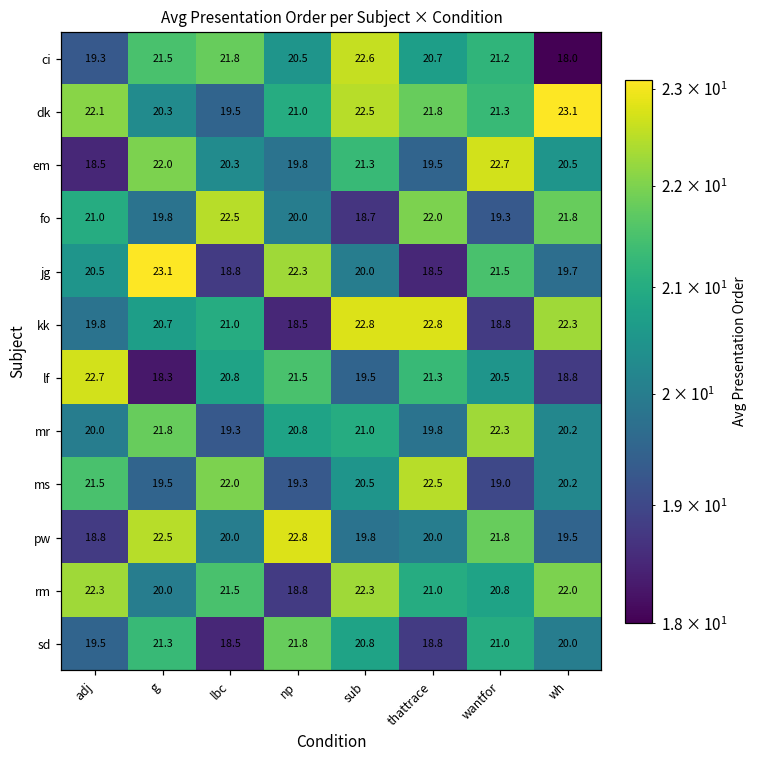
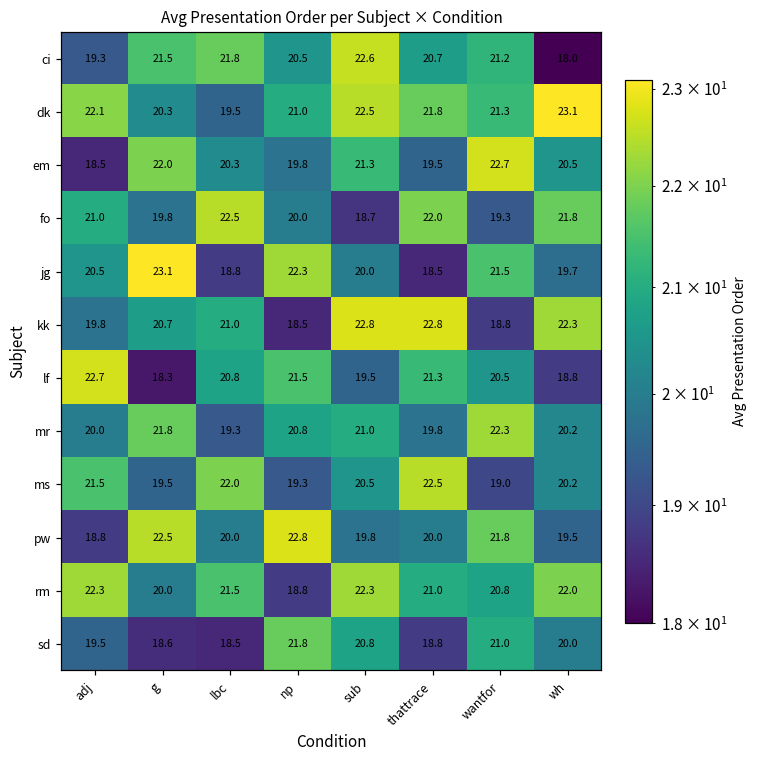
  {
    "ci": {
      "adj": 19.3,
      "g": 21.5,
      "lbc": 21.8,
      "np": 20.5,
      "sub": 22.6,
      "thattrace": 20.7,
      "wantfor": 21.2,
      "wh": 18.0
    },
    "dk": {
      "adj": 22.1,
      "g": 20.3,
      "lbc": 19.5,
      "np": 21.0,
      "sub": 22.5,
      "thattrace": 21.8,
      "wantfor": 21.3,
      "wh": 23.1
    },
    "em": {
      "adj": 18.5,
      "g": 22.0,
      "lbc": 20.3,
      "np": 19.8,
      "sub": 21.3,
      "thattrace": 19.5,
      "wantfor": 22.7,
      "wh": 20.5
    },
    "fo": {
      "adj": 21.0,
      "g": 19.8,
      "lbc": 22.5,
      "np": 20.0,
      "sub": 18.7,
      "thattrace": 22.0,
      "wantfor": 19.3,
      "wh": 21.8
    },
    "jg": {
      "adj": 20.5,
      "g": 23.1,
      "lbc": 18.8,
      "np": 22.3,
      "sub": 20.0,
      "thattrace": 18.5,
      "wantfor": 21.5,
      "wh": 19.7
    },
    "kk": {
      "adj": 19.8,
      "g": 20.7,
      "lbc": 21.0,
      "np": 18.5,
      "sub": 22.8,
      "thattrace": 22.8,
      "wantfor": 18.8,
      "wh": 22.3
    },
    "lf": {
      "adj": 22.7,
      "g": 18.3,
      "lbc": 20.8,
      "np": 21.5,
      "sub": 19.5,
      "thattrace": 21.3,
      "wantfor": 20.5,
      "wh": 18.8
    },
    "mr": {
      "adj": 20.0,
      "g": 21.8,
      "lbc": 19.3,
      "np": 20.8,
      "sub": 21.0,
      "thattrace": 19.8,
      "wantfor": 22.3,
      "wh": 20.2
    },
    "ms": {
      "adj": 21.5,
      "g": 19.5,
      "lbc": 22.0,
      "np": 19.3,
      "sub": 20.5,
      "thattrace": 22.5,
      "wantfor": 19.0,
      "wh": 20.2
    },
    "pw": {
      "adj": 18.8,
      "g": 22.5,
      "lbc": 20.0,
      "np": 22.8,
      "sub": 19.8,
      "thattrace": 20.0,
      "wantfor": 21.8,
      "wh": 19.5
    },
    "rm": {
      "adj": 22.3,
      "g": 20.0,
      "lbc": 21.5,
      "np": 18.8,
      "sub": 22.3,
      "thattrace": 21.0,
      "wantfor": 20.8,
      "wh": 22.0
    },
    "sd": {
      "adj": 19.5,
-     "g": 21.3,
+     "g": 18.6,
      "lbc": 18.5,
      "np": 21.8,
      "sub": 20.8,
      "thattrace": 18.8,
      "wantfor": 21.0,
      "wh": 20.0
    }
  }
